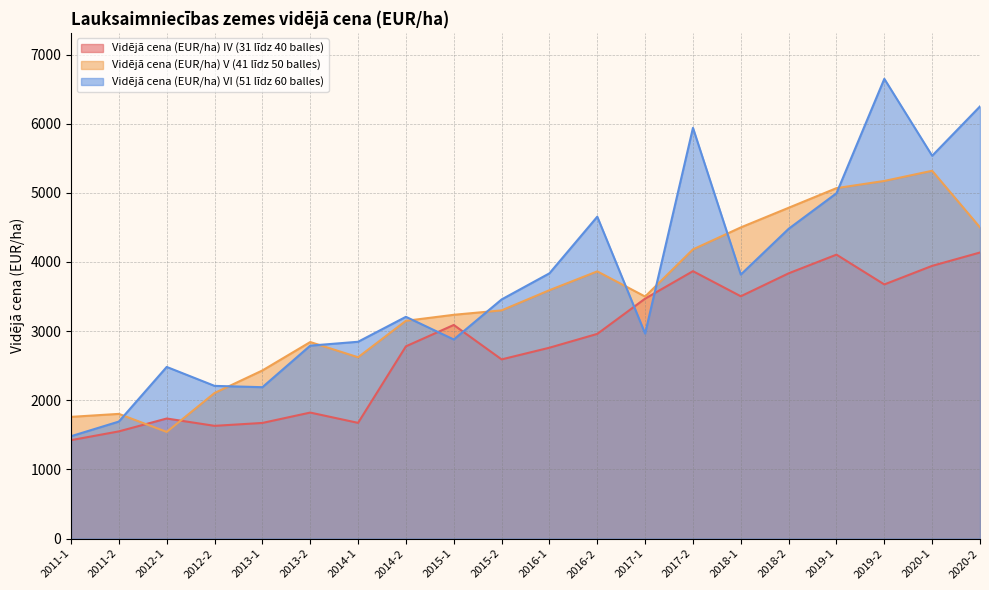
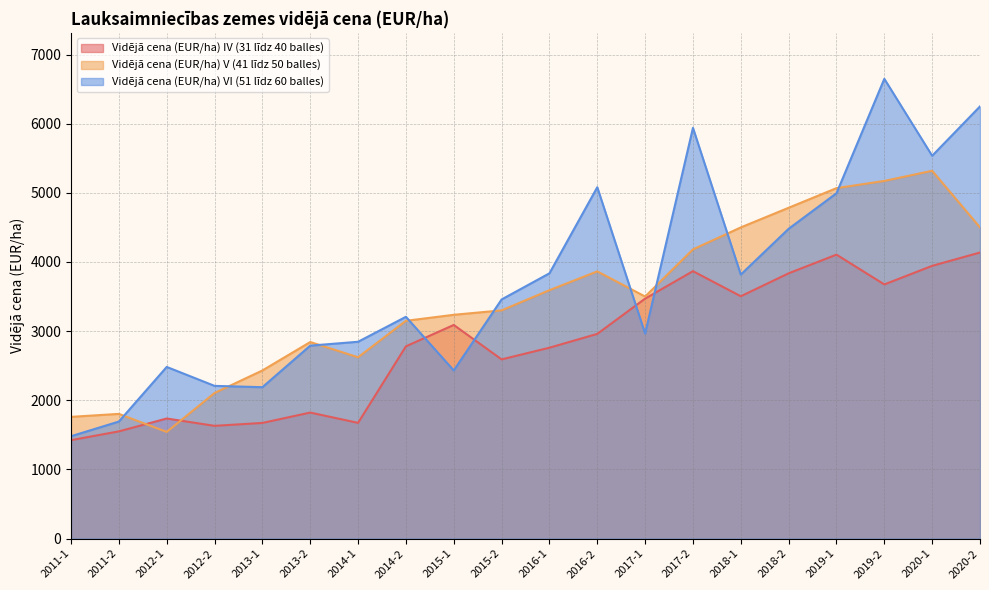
  {
    "Vidējā cena (EUR/ha) VI (51 līdz 60 balles)": {
      "2011-1": 1500,
      "2011-2": 1700,
      "2012-1": 2500,
      "2012-2": 2200,
      "2013-1": 2200,
      "2013-2": 2800,
      "2014-1": 2800,
      "2014-2": 3200,
-     "2015-1": 2900,
+     "2015-1": 2400,
      "2015-2": 3500,
      "2016-1": 3800,
-     "2016-2": 4700,
+     "2016-2": 5100,
      "2017-1": 3000,
      "2017-2": 5900,
      "2018-1": 3800,
      "2018-2": 4500,
      "2019-1": 5000,
      "2019-2": 6600,
      "2020-1": 5500,
      "2020-2": 6300
    }
  }
